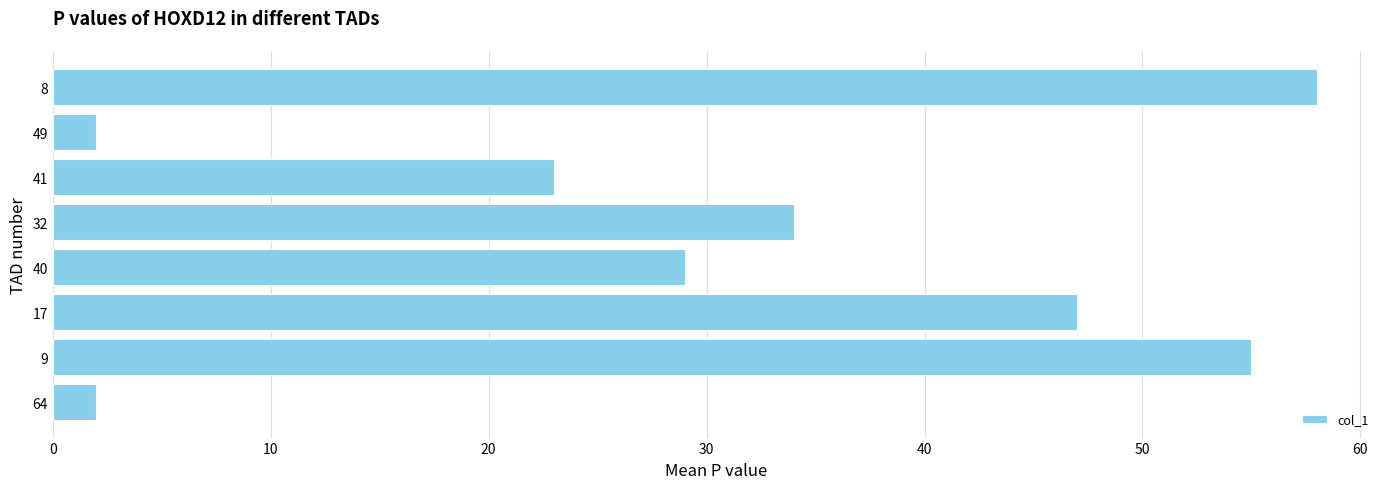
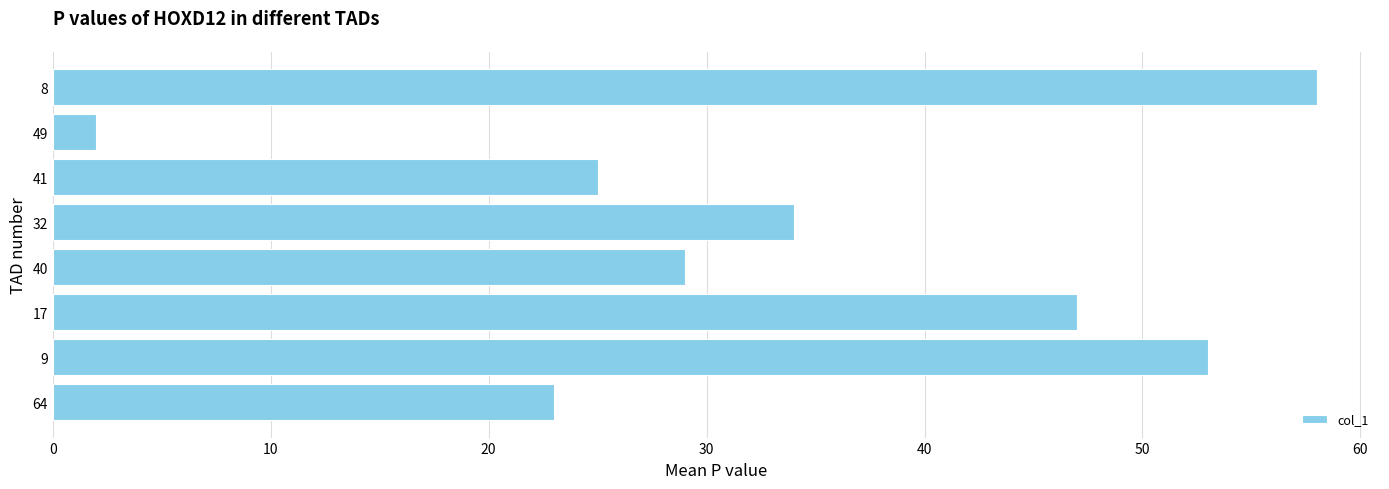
  {
    "8": 58,
    "49": 2,
-   "41": 23,
+   "41": 25,
    "32": 34,
    "40": 29,
    "17": 47,
-   "9": 55,
-   "64": 2
+   "9": 53,
+   "64": 23
  }
